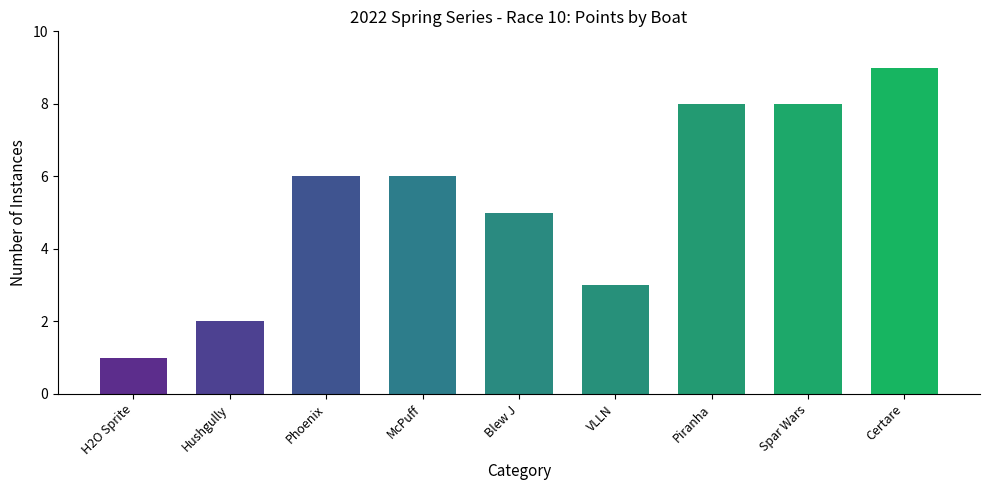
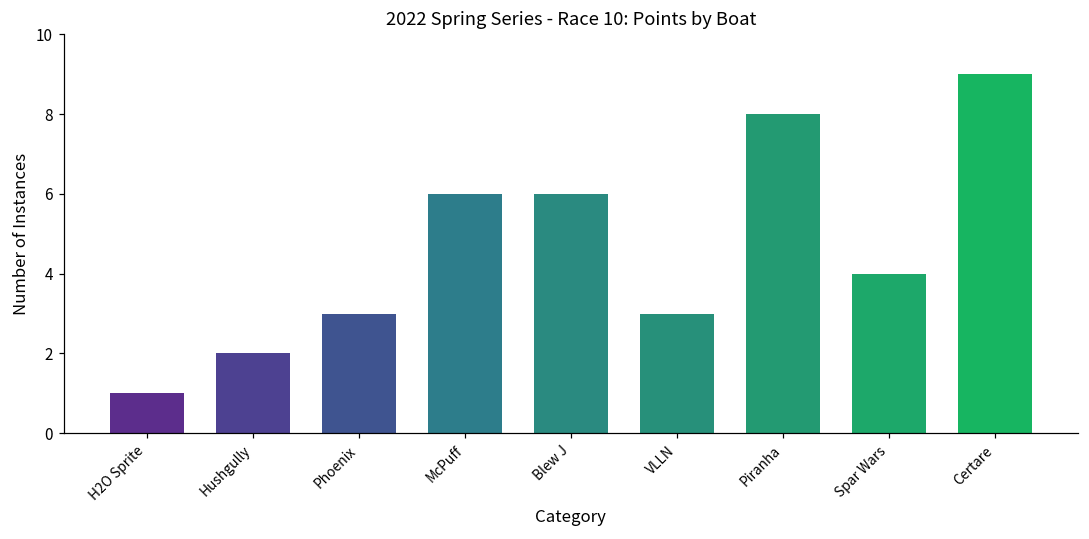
  {
    "H2O Sprite": 1,
    "Hushgully": 2,
-   "Phoenix": 6,
+   "Phoenix": 3,
    "McPuff": 6,
-   "Blew J": 5,
+   "Blew J": 6,
    "VLLN": 3,
    "Piranha": 8,
-   "Spar Wars": 8,
+   "Spar Wars": 4,
    "Certare": 9
  }
